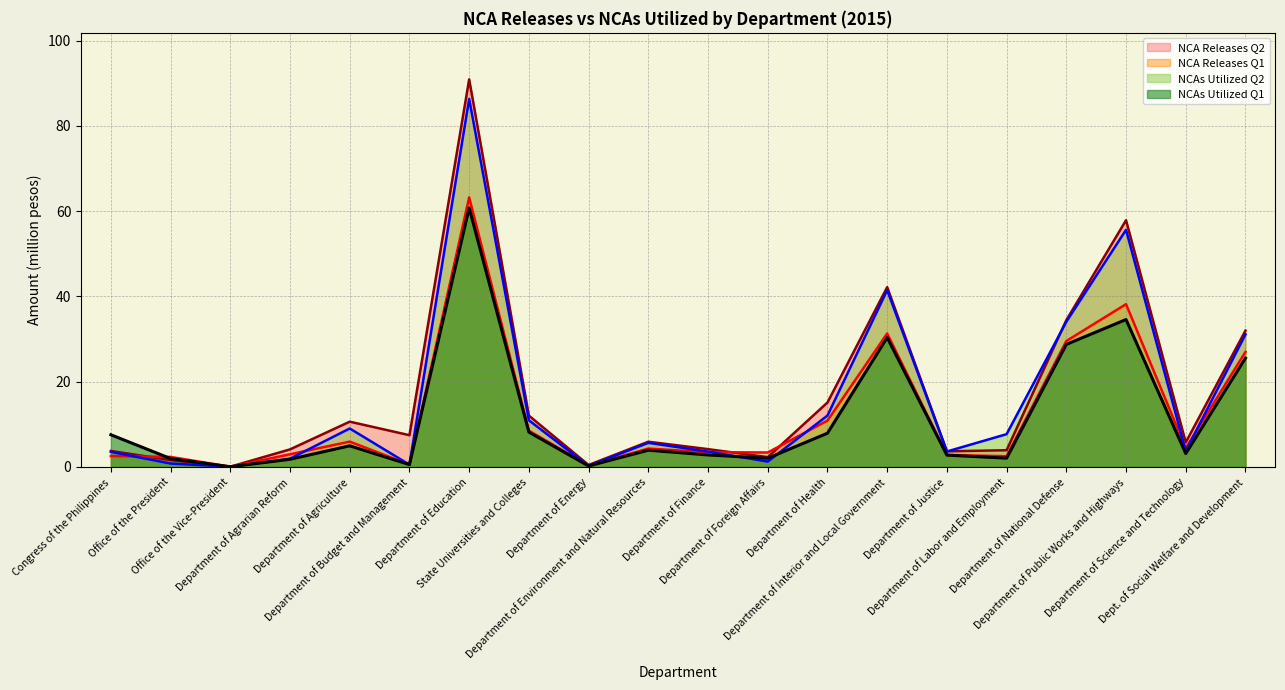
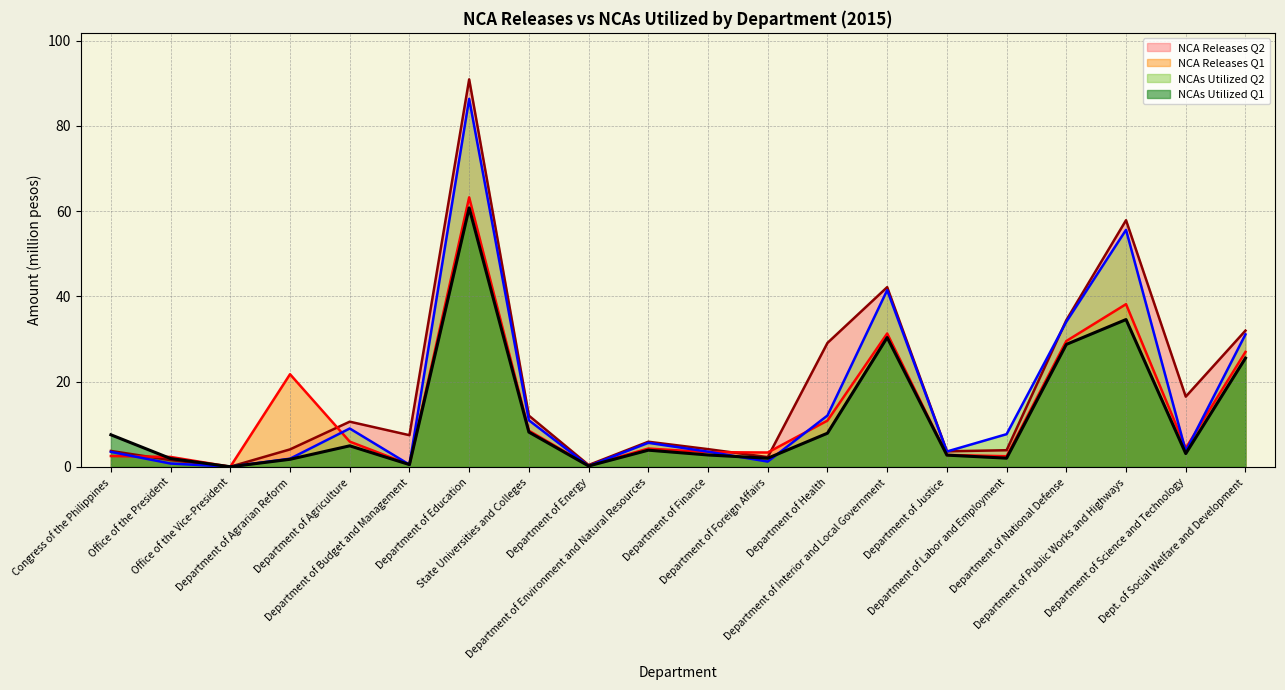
  {
    "NCA Releases Q2": {
      "Department of Agrarian Reform": 4,
      "Department of Agriculture": 11,
      "Department of Budget and Management": 7,
      "Department of Education": 91,
      "State Universities and Colleges": 12,
      "Department of Finance": 4,
-     "Department of Health": 15,
+     "Department of Health": 29,
      "Department of Interior and Local Government": 42,
      "Department of Labor and Employment": 4,
      "Department of Public Works and Highways": 58,
-     "Department of Science and Technology": 6,
+     "Department of Science and Technology": 16,
      "Dept. of Social Welfare and Development": 32
    },
    "NCA Releases Q1": {
      "Congress of the Philippines": 3,
-     "Department of Agrarian Reform": 3,
+     "Department of Agrarian Reform": 22,
      "Department of Agriculture": 6,
      "Department of Education": 63,
      "Department of Foreign Affairs": 3,
      "Department of Health": 11,
      "Department of Interior and Local Government": 31,
      "Department of National Defense": 30,
      "Department of Public Works and Highways": 38,
      "Department of Science and Technology": 4,
      "Dept. of Social Welfare and Development": 27
    },
    "NCAs Utilized Q2": {
      "Office of the President": 1,
      "Department of Agriculture": 9,
      "Department of Education": 86,
      "State Universities and Colleges": 11,
      "Department of Foreign Affairs": 1,
      "Department of Health": 12,
      "Department of Interior and Local Government": 41,
      "Department of Labor and Employment": 8,
      "Department of Public Works and Highways": 56,
      "Dept. of Social Welfare and Development": 31
    },
    "NCAs Utilized Q1": {
      "Congress of the Philippines": 8,
      "Department of Agriculture": 5,
      "Department of Education": 61,
      "Department of Finance": 3,
      "Department of Health": 8,
      "Department of Interior and Local Government": 30,
      "Department of National Defense": 29,
      "Department of Public Works and Highways": 35,
      "Dept. of Social Welfare and Development": 26
    }
  }
